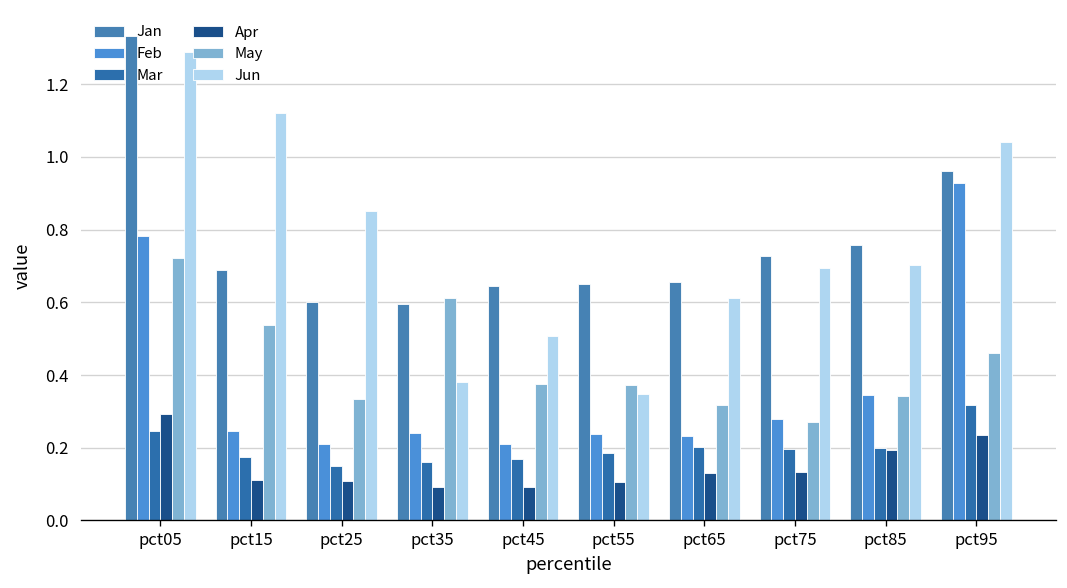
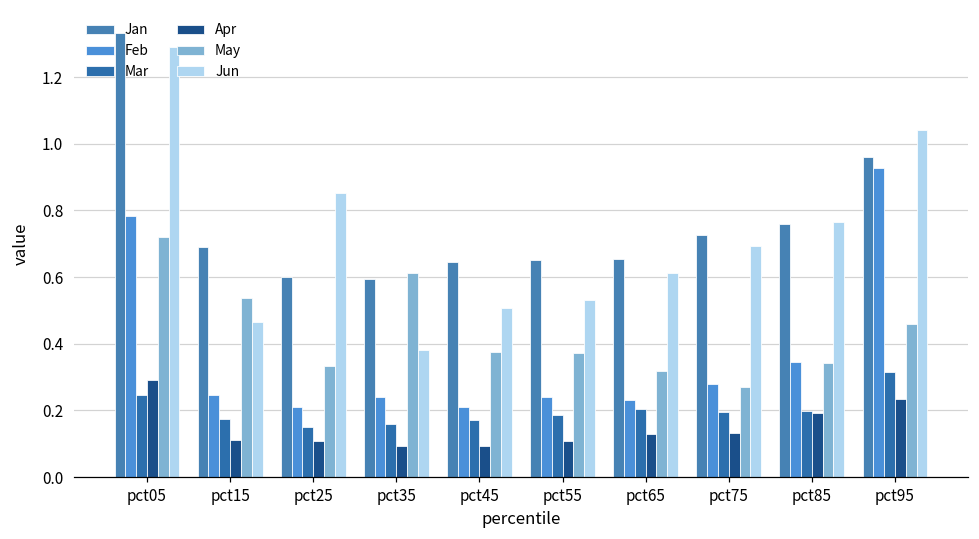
  {
    "May": {
      "pct05": 0.72,
      "pct15": 0.54,
      "pct25": 0.33,
      "pct35": 0.61,
      "pct45": 0.38,
      "pct55": 0.37,
      "pct65": 0.32,
      "pct75": 0.27,
      "pct85": 0.34,
      "pct95": 0.46
    },
    "Jun": {
      "pct05": 1.29,
-     "pct15": 1.12,
+     "pct15": 0.46,
      "pct25": 0.85,
      "pct35": 0.38,
      "pct45": 0.51,
-     "pct55": 0.35,
+     "pct55": 0.53,
      "pct65": 0.61,
      "pct75": 0.69,
-     "pct85": 0.70,
+     "pct85": 0.77,
      "pct95": 1.04
    }
  }
